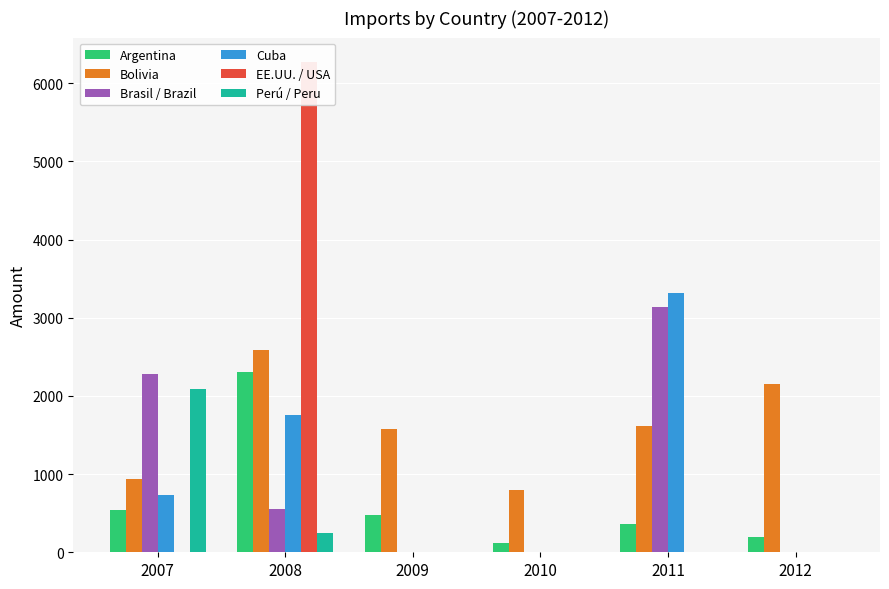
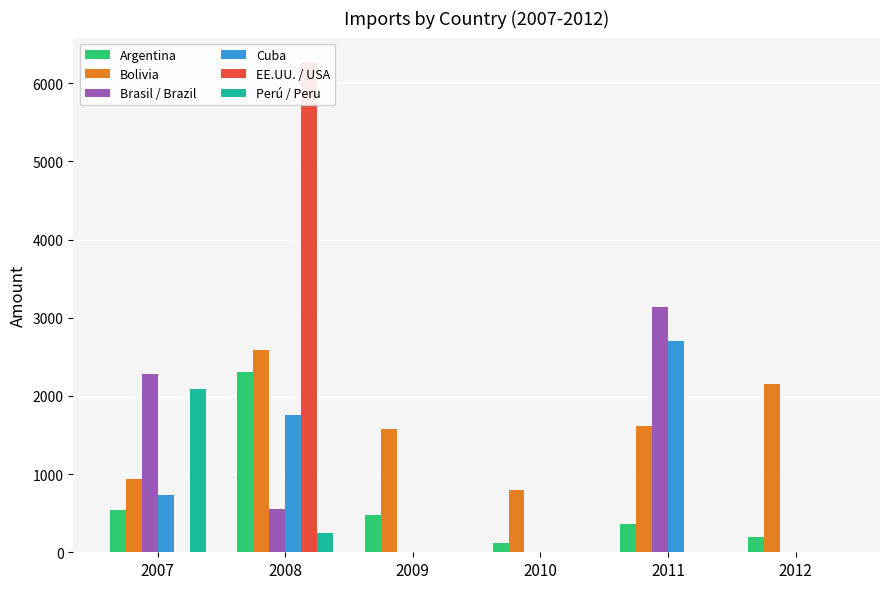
  {
    "Brasil / Brazil": {
      "2007": 2300,
      "2008": 600,
      "2009": 0,
      "2010": 0,
      "2011": 3100,
      "2012": 0
    },
    "Cuba": {
      "2007": 700,
      "2008": 1800,
      "2009": 0,
      "2010": 0,
-     "2011": 3300,
+     "2011": 2700,
      "2012": 0
    }
  }
